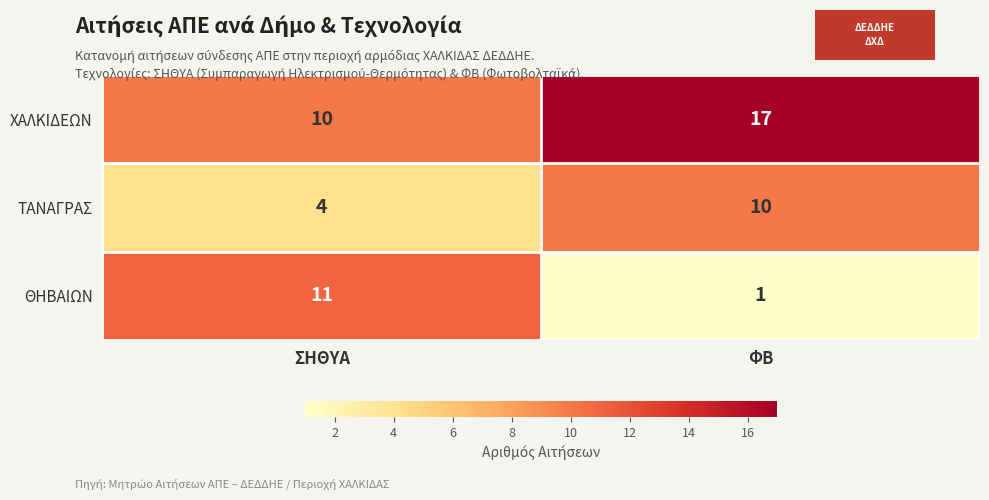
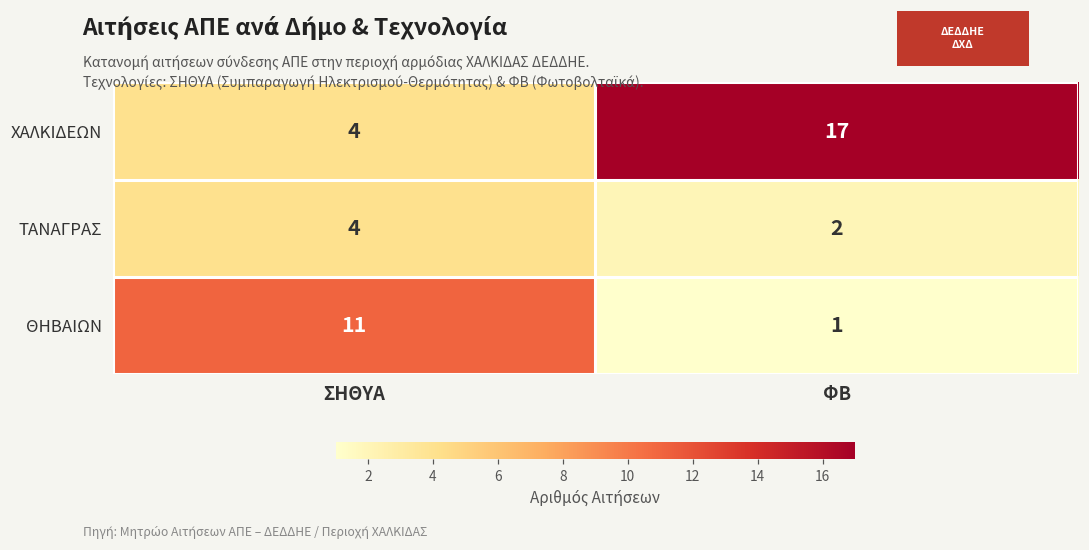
  {
    "ΧΑΛΚΙΔΕΩΝ": {
-     "ΣΗΘΥΑ": 10,
+     "ΣΗΘΥΑ": 4,
      "ΦΒ": 17
    },
    "ΤΑΝΑΓΡΑΣ": {
      "ΣΗΘΥΑ": 4,
-     "ΦΒ": 10
+     "ΦΒ": 2
    },
    "ΘΗΒΑΙΩΝ": {
      "ΣΗΘΥΑ": 11,
      "ΦΒ": 1
    }
  }
